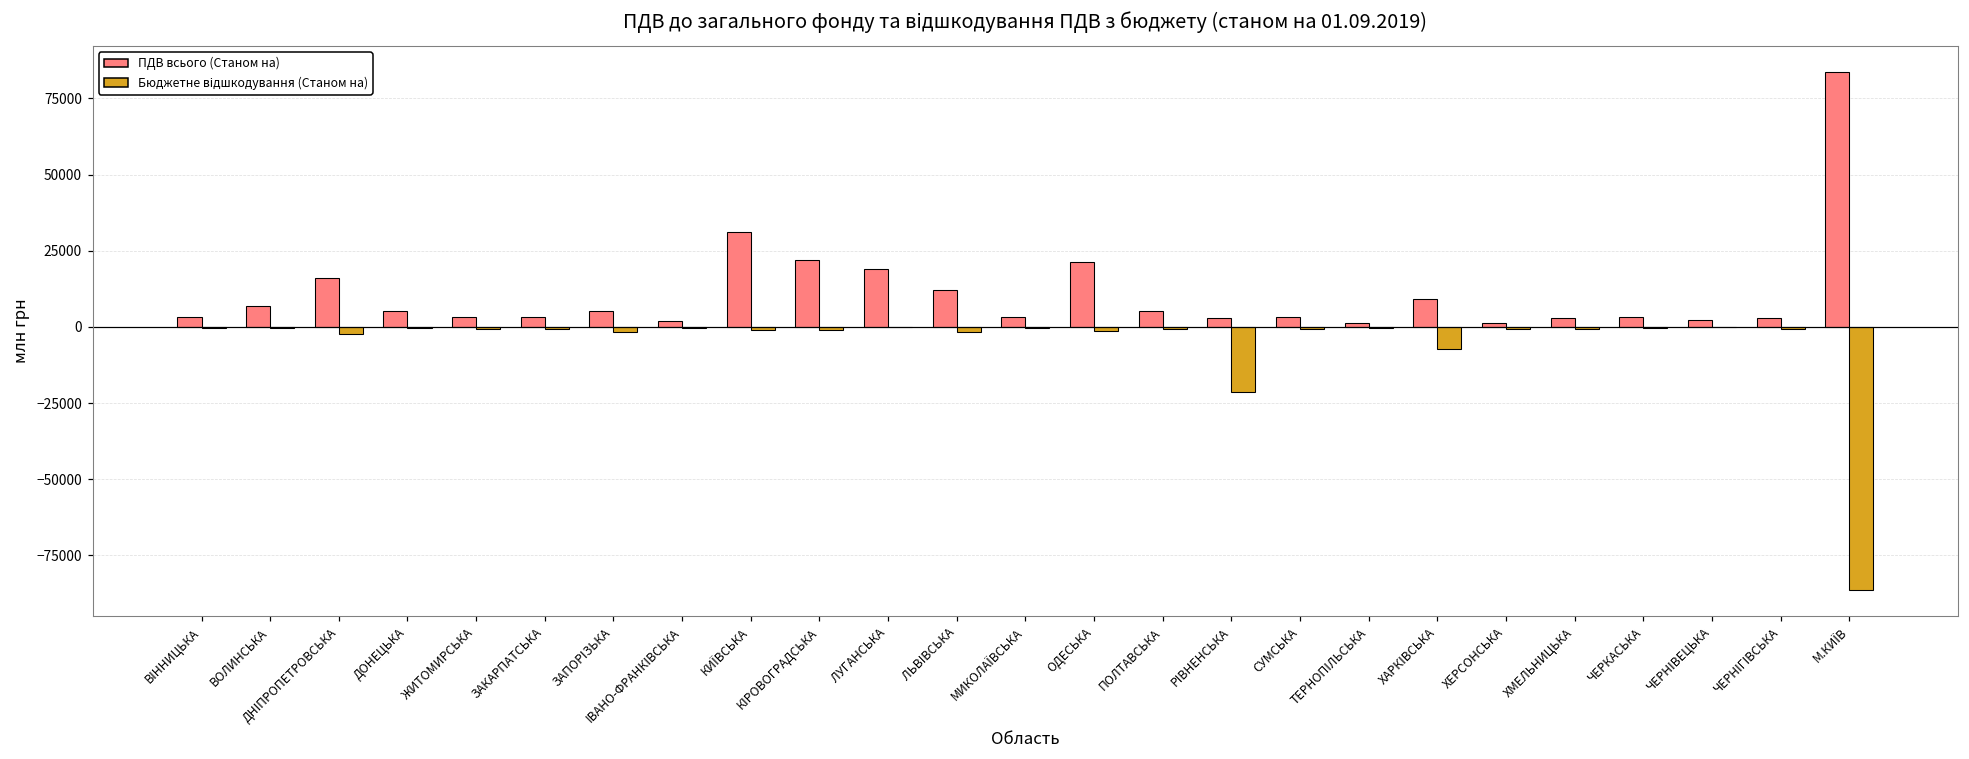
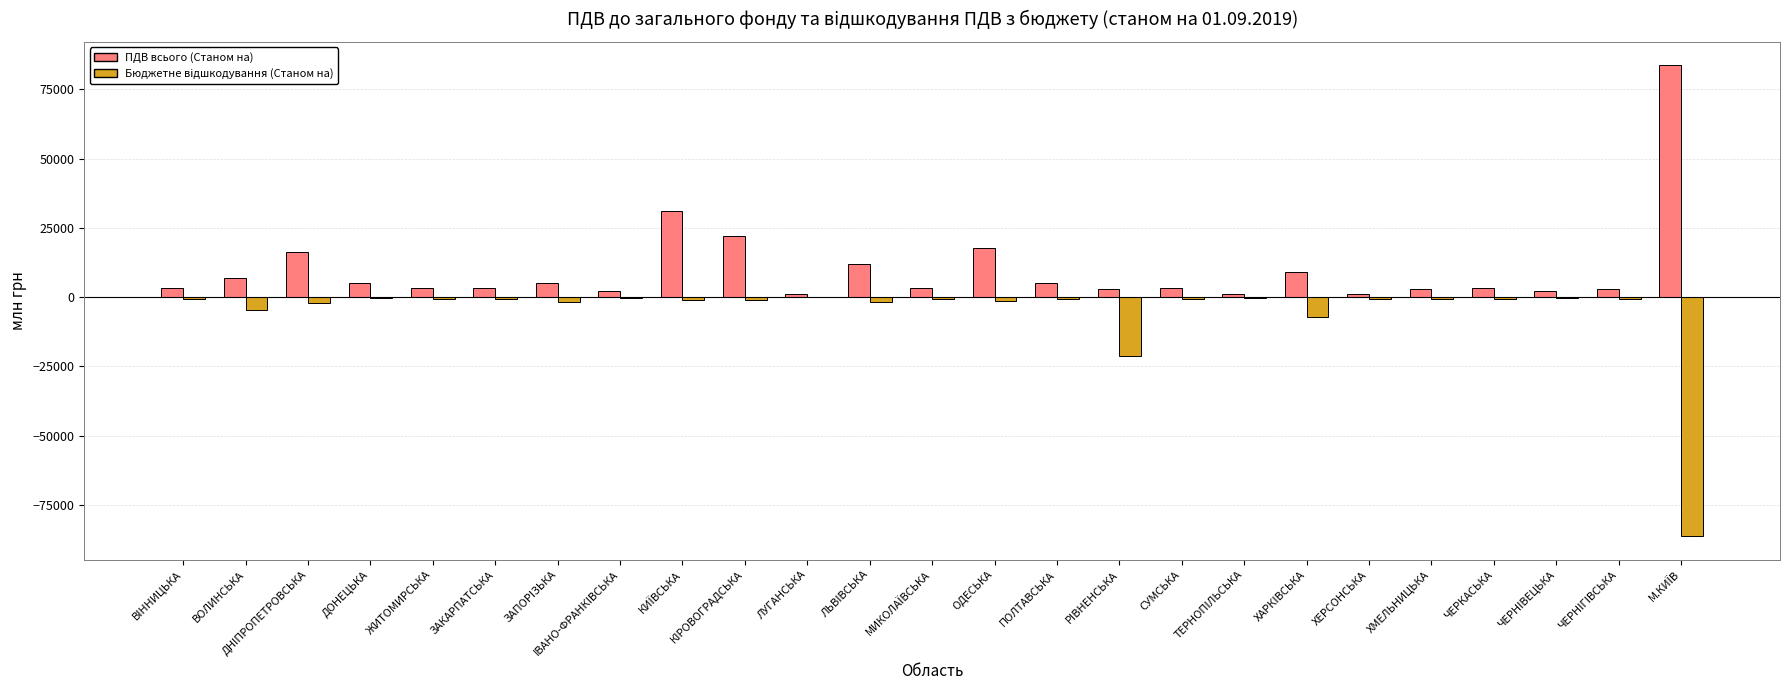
  {
    "ПДВ всього (Станом на)": {
      "ВІННИЦЬКА": 3000,
      "ВОЛИНСЬКА": 7000,
      "ДНІПРОПЕТРОВСЬКА": 16000,
      "ДОНЕЦЬКА": 5000,
      "ЖИТОМИРСЬКА": 3000,
      "ЗАКАРПАТСЬКА": 3000,
      "ЗАПОРІЗЬКА": 5000,
      "ІВАНО-ФРАНКІВСЬКА": 2000,
      "КИЇВСЬКА": 31000,
      "КІРОВОГРАДСЬКА": 22000,
-     "ЛУГАНСЬКА": 19000,
+     "ЛУГАНСЬКА": 1000,
      "ЛЬВІВСЬКА": 12000,
      "МИКОЛАЇВСЬКА": 3000,
-     "ОДЕСЬКА": 21000,
+     "ОДЕСЬКА": 18000,
      "ПОЛТАВСЬКА": 5000,
      "РІВНЕНСЬКА": 3000,
      "СУМСЬКА": 3000,
      "ТЕРНОПІЛЬСЬКА": 1000,
      "ХАРКІВСЬКА": 9000,
      "ХЕРСОНСЬКА": 1000,
      "ХМЕЛЬНИЦЬКА": 3000,
      "ЧЕРКАСЬКА": 3000,
      "ЧЕРНІВЕЦЬКА": 2000,
      "ЧЕРНІГІВСЬКА": 3000,
      "М.КИЇВ": 84000
    },
    "Бюджетне відшкодування (Станом на)": {
-     "ВОЛИНСЬКА": 0,
+     "ВОЛИНСЬКА": -5000,
      "ДНІПРОПЕТРОВСЬКА": -2000,
      "ЗАПОРІЗЬКА": -2000,
      "КИЇВСЬКА": -1000,
      "КІРОВОГРАДСЬКА": -1000,
      "ЛЬВІВСЬКА": -2000,
      "ОДЕСЬКА": -1000,
      "РІВНЕНСЬКА": -21000,
      "ХАРКІВСЬКА": -7000,
      "М.КИЇВ": -86000
    }
  }
